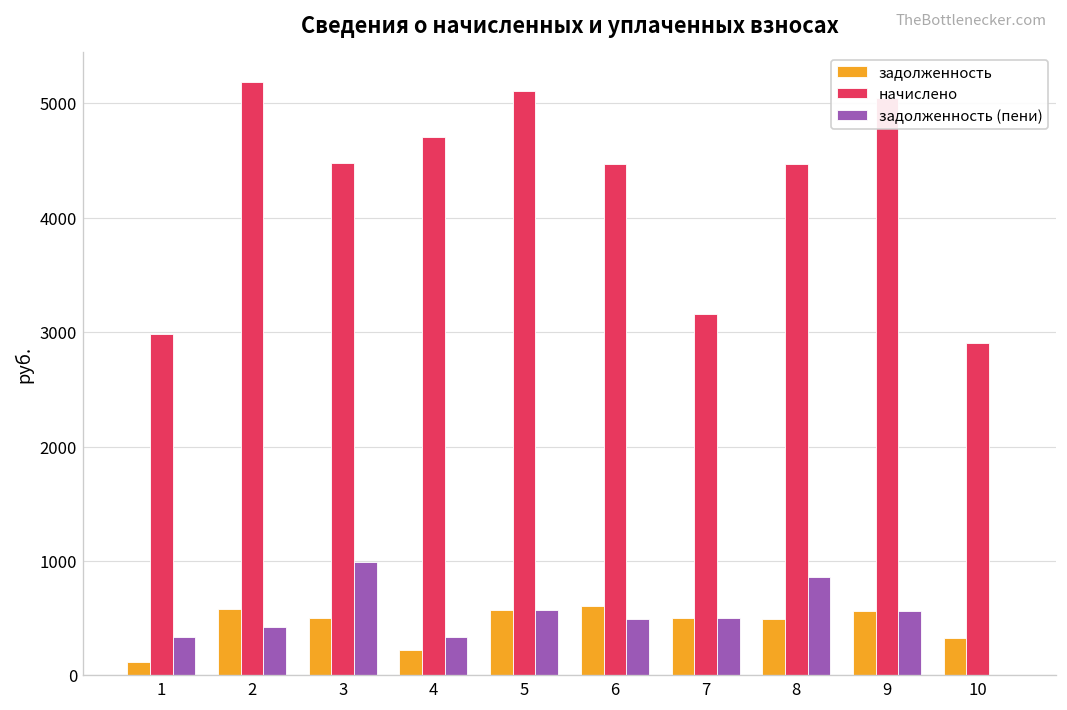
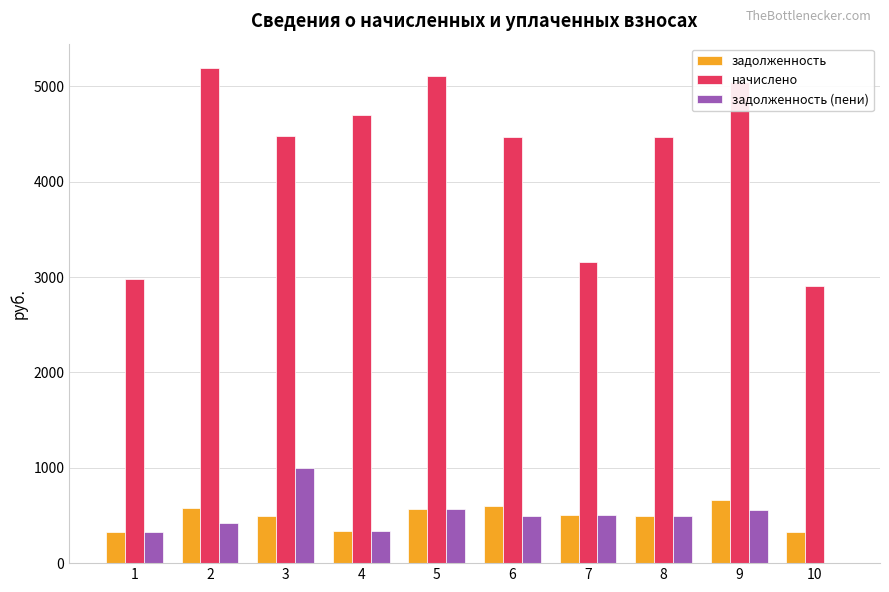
  {
    "задолженность": {
-     "1": 100,
+     "1": 300,
      "2": 600,
      "3": 500,
-     "4": 200,
+     "4": 300,
      "5": 600,
      "6": 600,
      "7": 500,
      "8": 500,
-     "9": 600,
+     "9": 700,
      "10": 300
    },
    "начислено": {
      "1": 3000,
      "2": 5200,
      "3": 4500,
      "4": 4700,
      "5": 5100,
      "6": 4500,
      "7": 3200,
      "8": 4500,
      "10": 2900
    },
    "задолженность (пени)": {
      "1": 300,
      "2": 400,
      "3": 1000,
      "4": 300,
      "5": 600,
      "6": 500,
      "7": 500,
-     "8": 900,
+     "8": 500,
      "9": 600,
      "10": 0
    }
  }
